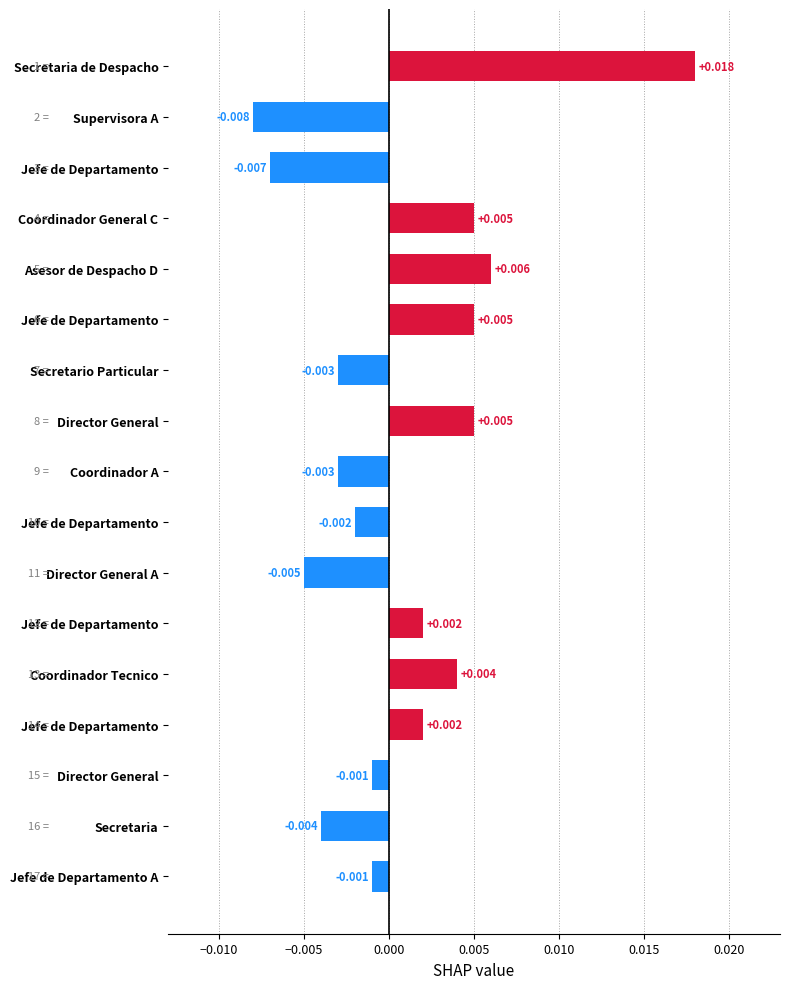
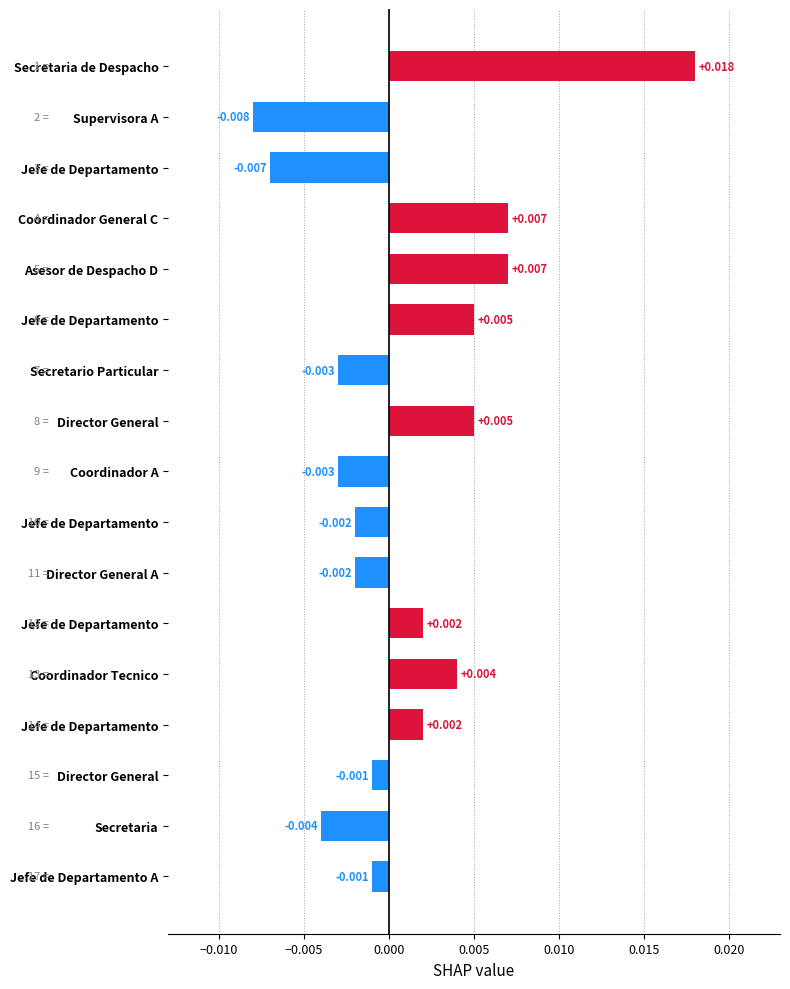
  {
    "Secretaria de Despacho": "+0.018",
    "Supervisora A": "-0.008",
-   "Coordinador General C": "+0.005",
-   "Asesor de Despacho D": "+0.006",
+   "Coordinador General C": "+0.007",
+   "Asesor de Despacho D": "+0.007",
    "Secretario Particular": "-0.003",
    "Coordinador A": "-0.003",
-   "Director General A": "-0.005",
+   "Director General A": "-0.002",
    "Coordinador Tecnico": "+0.004",
    "Secretaria": "-0.004",
    "Jefe de Departamento A": "-0.001"
  }
